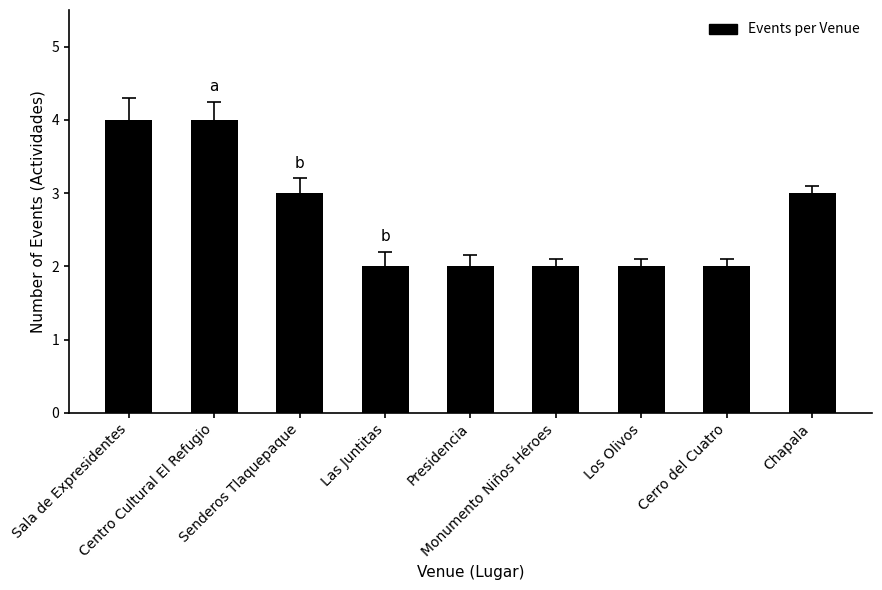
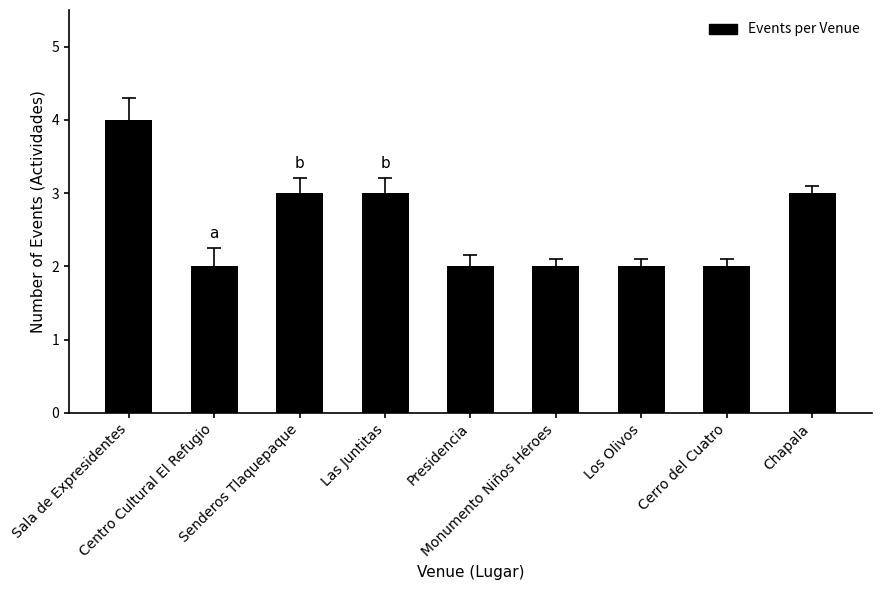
  {
    "Events per Venue": {
      "Sala de Expresidentes": 4,
-     "Centro Cultural El Refugio": 4,
+     "Centro Cultural El Refugio": 2,
      "Senderos Tlaquepaque": 3,
-     "Las Juntitas": 2,
+     "Las Juntitas": 3,
      "Presidencia": 2,
      "Monumento Niños Héroes": 2,
      "Los Olivos": 2,
      "Cerro del Cuatro": 2,
      "Chapala": 3
    }
  }
